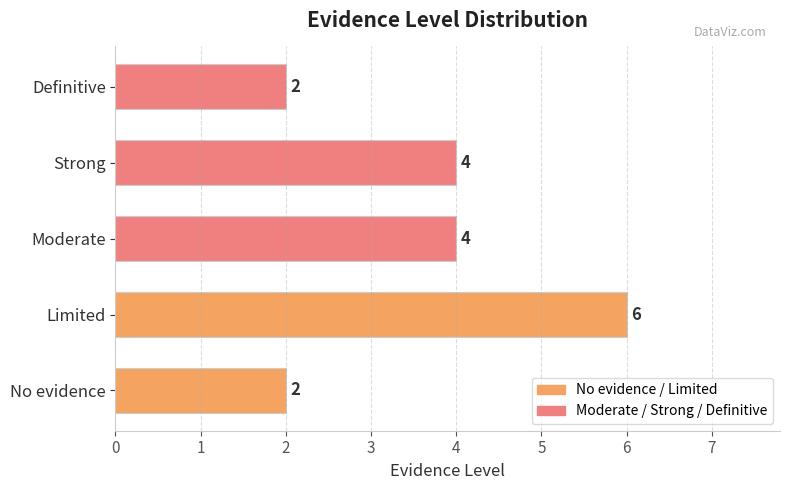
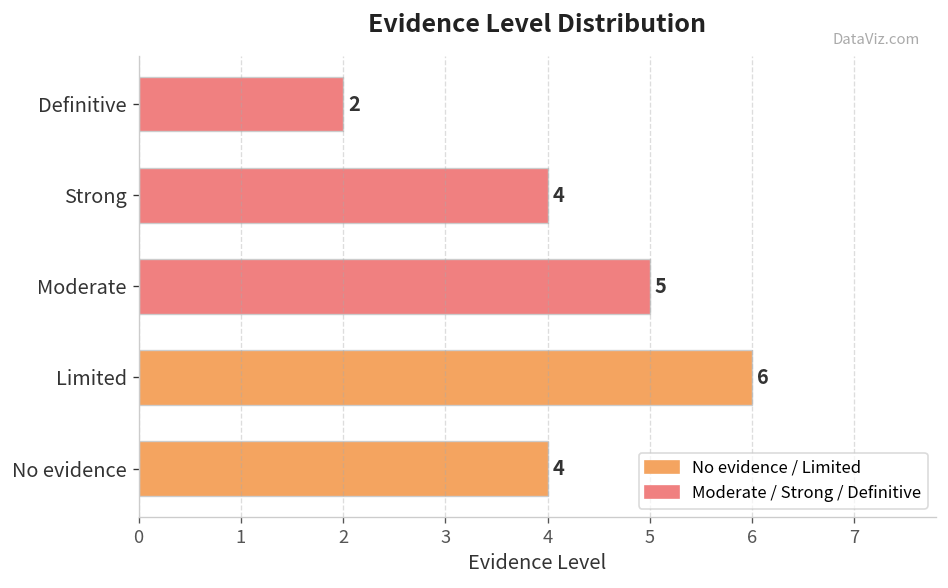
  {
    "Definitive": 2,
    "Strong": 4,
-   "Moderate": 4,
+   "Moderate": 5,
    "Limited": 6,
-   "No evidence": 2
+   "No evidence": 4
  }
